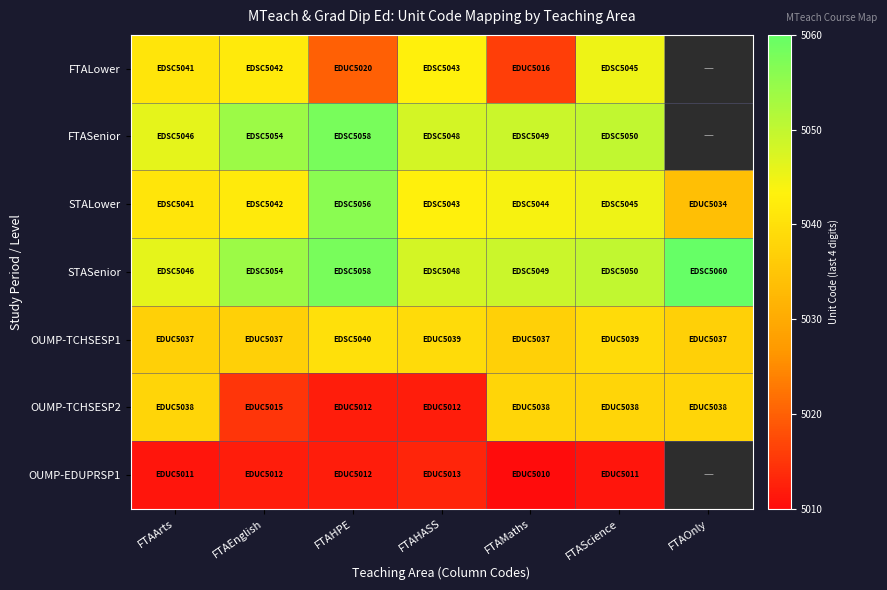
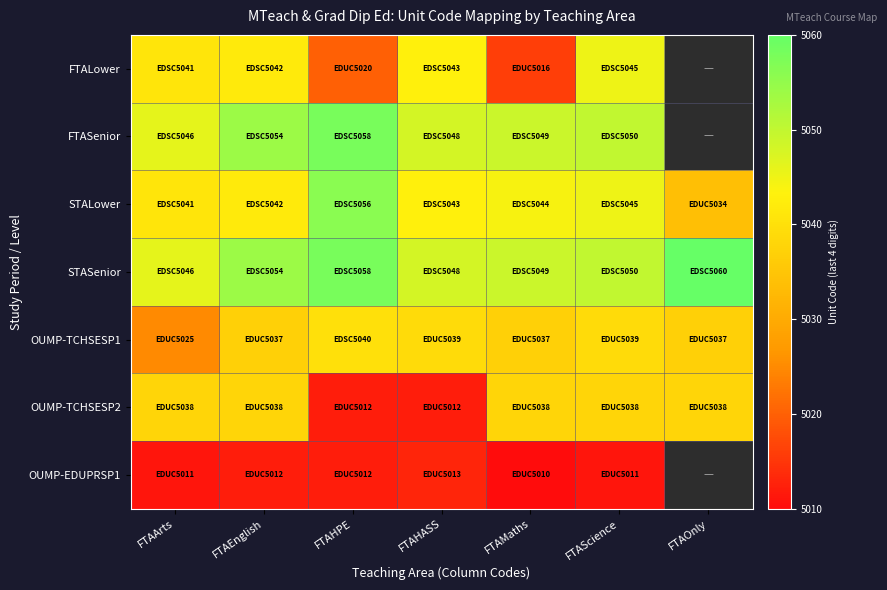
  {
    "OUMP-TCHSESP1": {
-     "FTAArts": 5037
+     "FTAArts": 5025
    },
    "OUMP-TCHSESP2": {
-     "FTAEnglish": 5015
+     "FTAEnglish": 5038
    }
  }
